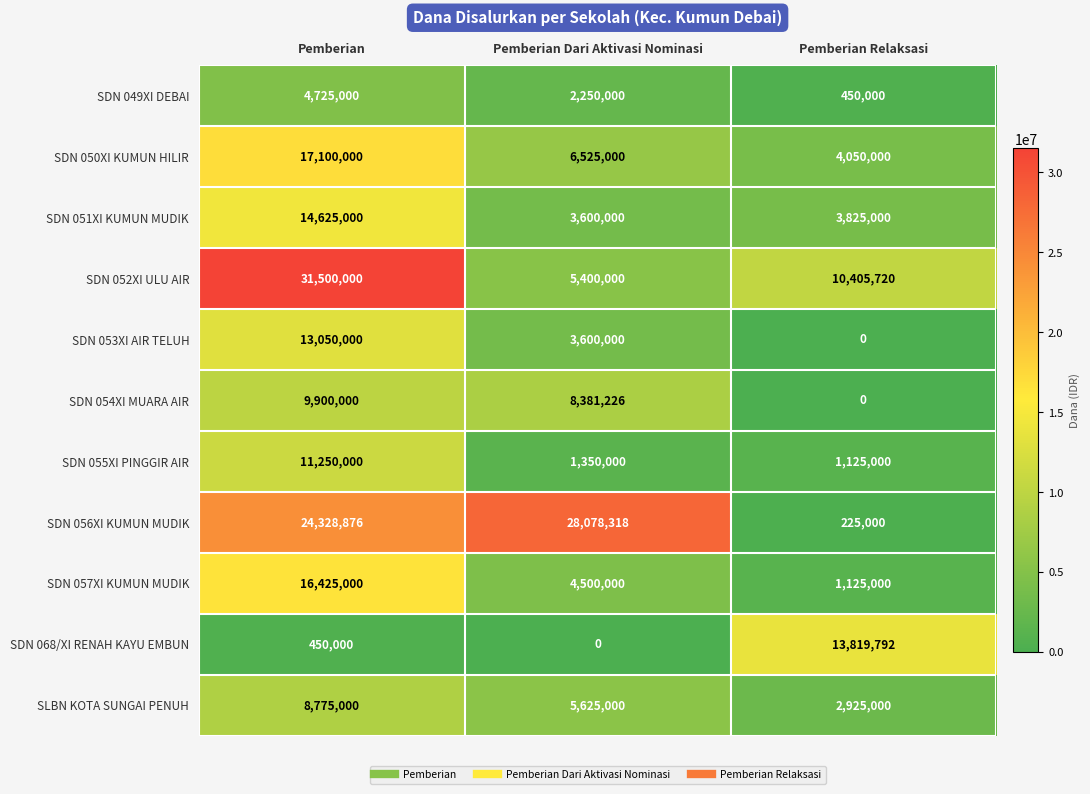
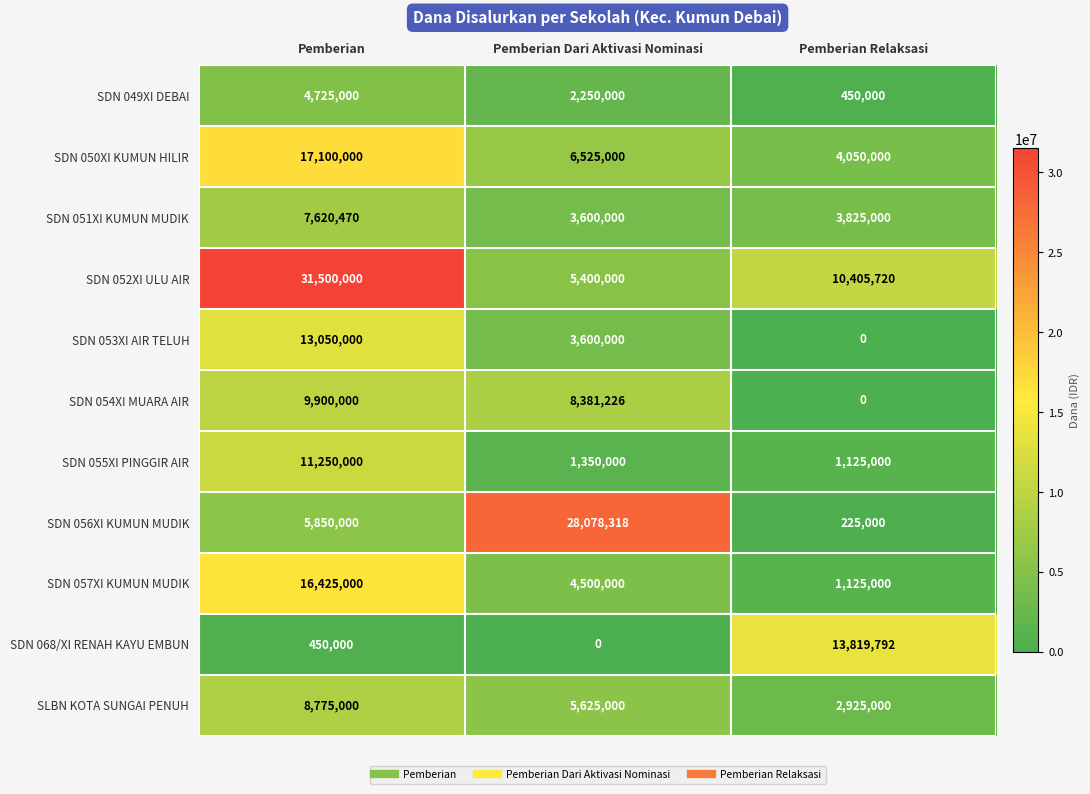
  {
    "SDN 049XI DEBAI": {
      "Pemberian": "4,725,000",
      "Pemberian Dari Aktivasi Nominasi": "2,250,000",
      "Pemberian Relaksasi": "450,000"
    },
    "SDN 050XI KUMUN HILIR": {
      "Pemberian": "17,100,000",
      "Pemberian Dari Aktivasi Nominasi": "6,525,000",
      "Pemberian Relaksasi": "4,050,000"
    },
    "SDN 051XI KUMUN MUDIK": {
-     "Pemberian": "14,625,000",
+     "Pemberian": "7,620,470",
      "Pemberian Dari Aktivasi Nominasi": "3,600,000",
      "Pemberian Relaksasi": "3,825,000"
    },
    "SDN 052XI ULU AIR": {
      "Pemberian": "31,500,000",
      "Pemberian Dari Aktivasi Nominasi": "5,400,000",
      "Pemberian Relaksasi": "10,405,720"
    },
    "SDN 053XI AIR TELUH": {
      "Pemberian": "13,050,000",
      "Pemberian Dari Aktivasi Nominasi": "3,600,000",
      "Pemberian Relaksasi": "0"
    },
    "SDN 054XI MUARA AIR": {
      "Pemberian": "9,900,000",
      "Pemberian Dari Aktivasi Nominasi": "8,381,226",
      "Pemberian Relaksasi": "0"
    },
    "SDN 055XI PINGGIR AIR": {
      "Pemberian": "11,250,000",
      "Pemberian Dari Aktivasi Nominasi": "1,350,000",
      "Pemberian Relaksasi": "1,125,000"
    },
    "SDN 056XI KUMUN MUDIK": {
-     "Pemberian": "24,328,876",
+     "Pemberian": "5,850,000",
      "Pemberian Dari Aktivasi Nominasi": "28,078,318",
      "Pemberian Relaksasi": "225,000"
    },
    "SDN 057XI KUMUN MUDIK": {
      "Pemberian": "16,425,000",
      "Pemberian Dari Aktivasi Nominasi": "4,500,000",
      "Pemberian Relaksasi": "1,125,000"
    },
    "SDN 068/XI RENAH KAYU EMBUN": {
      "Pemberian": "450,000",
      "Pemberian Dari Aktivasi Nominasi": "0",
      "Pemberian Relaksasi": "13,819,792"
    },
    "SLBN KOTA SUNGAI PENUH": {
      "Pemberian": "8,775,000",
      "Pemberian Dari Aktivasi Nominasi": "5,625,000",
      "Pemberian Relaksasi": "2,925,000"
    }
  }
